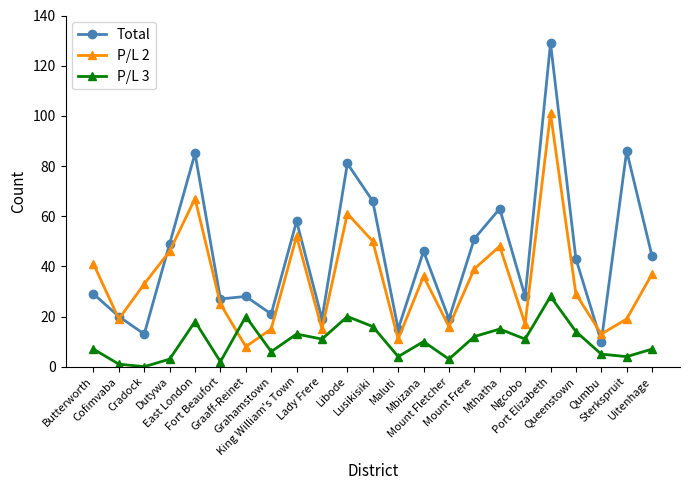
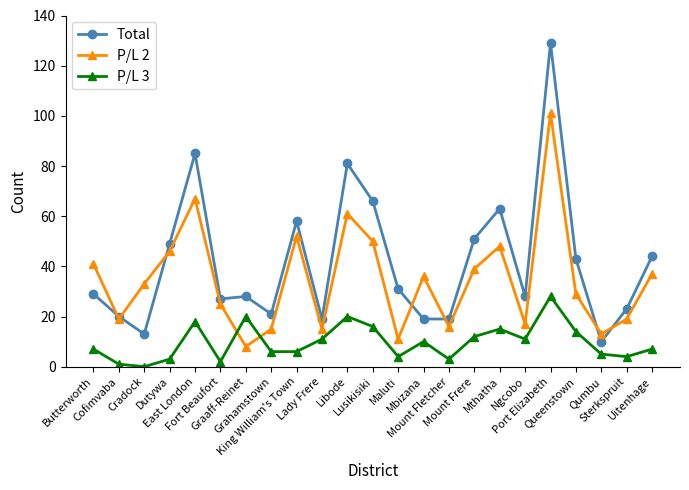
  {
    "Total": {
      "Butterworth": 29,
      "Cradock": 13,
      "Dutywa": 49,
      "East London": 85,
      "Fort Beaufort": 27,
      "Graaff-Reinet": 28,
      "Grahamstown": 21,
      "King William's Town": 58,
      "Lady Frere": 19,
      "Libode": 81,
      "Lusikisiki": 66,
-     "Maluti": 15,
-     "Mbizana": 46,
+     "Maluti": 31,
+     "Mbizana": 19,
      "Mount Fletcher": 19,
      "Mount Frere": 51,
      "Mthatha": 63,
      "Ngcobo": 28,
      "Port Elizabeth": 129,
      "Queenstown": 43,
      "Qumbu": 10,
-     "Sterkspruit": 86,
+     "Sterkspruit": 23,
      "Uitenhage": 44
    },
    "P/L 2": {
      "Butterworth": 41,
      "Cradock": 33,
      "Dutywa": 46,
      "East London": 67,
      "Fort Beaufort": 25,
      "Graaff-Reinet": 8,
      "Grahamstown": 15,
      "King William's Town": 52,
      "Lady Frere": 15,
      "Libode": 61,
      "Lusikisiki": 50,
      "Maluti": 11,
      "Mbizana": 36,
      "Mount Fletcher": 16,
      "Mount Frere": 39,
      "Mthatha": 48,
      "Ngcobo": 17,
      "Port Elizabeth": 101,
      "Queenstown": 29,
      "Qumbu": 13,
      "Sterkspruit": 19,
      "Uitenhage": 37
    },
    "P/L 3": {
      "Butterworth": 7,
      "Cofimvaba": 1,
      "Cradock": 0,
      "Dutywa": 3,
      "East London": 18,
      "Fort Beaufort": 2,
      "Graaff-Reinet": 20,
      "Grahamstown": 6,
-     "King William's Town": 13,
+     "King William's Town": 6,
      "Lady Frere": 11,
      "Libode": 20,
      "Lusikisiki": 16,
      "Maluti": 4,
      "Mbizana": 10,
      "Mount Fletcher": 3,
      "Mount Frere": 12,
      "Mthatha": 15,
      "Ngcobo": 11,
      "Port Elizabeth": 28,
      "Queenstown": 14,
      "Qumbu": 5,
      "Sterkspruit": 4,
      "Uitenhage": 7
    }
  }
